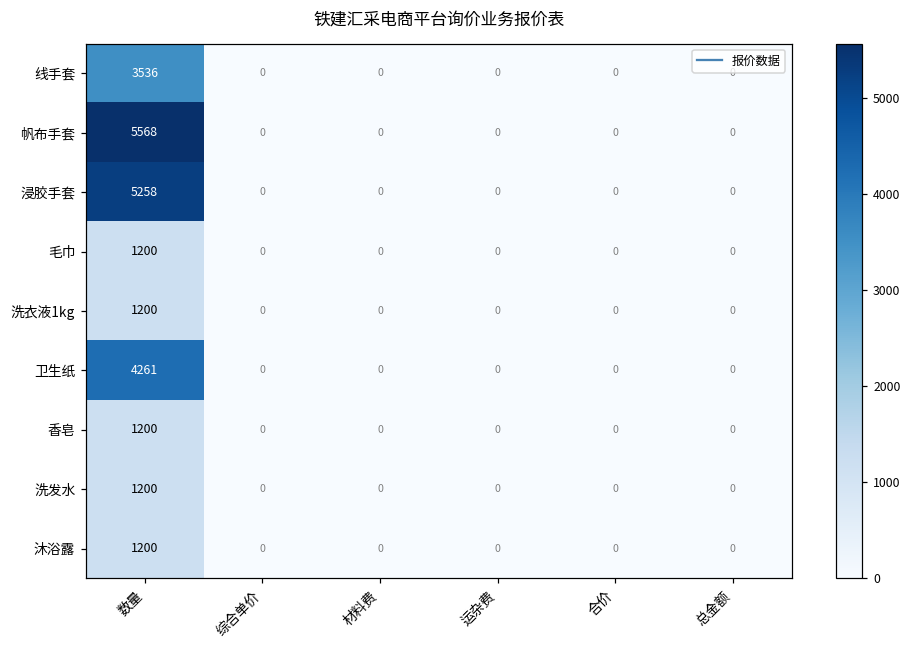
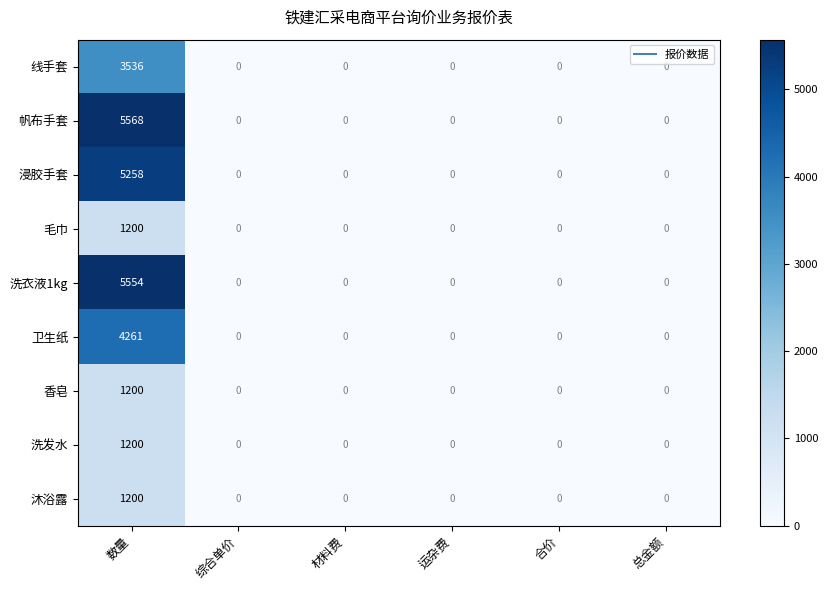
  {
    "线手套": {
      "数量": 3536,
      "综合单价": 0,
      "材料费": 0,
      "运杂费": 0,
      "合价": 0
    },
    "帆布手套": {
      "数量": 5568,
      "综合单价": 0,
      "材料费": 0,
      "运杂费": 0,
      "合价": 0,
      "总金额": 0
    },
    "浸胶手套": {
      "数量": 5258,
      "综合单价": 0,
      "材料费": 0,
      "运杂费": 0,
      "合价": 0,
      "总金额": 0
    },
    "毛巾": {
      "数量": 1200,
      "综合单价": 0,
      "材料费": 0,
      "运杂费": 0,
      "合价": 0,
      "总金额": 0
    },
    "洗衣液1kg": {
-     "数量": 1200,
+     "数量": 5554,
      "综合单价": 0,
      "材料费": 0,
      "运杂费": 0,
      "合价": 0,
      "总金额": 0
    },
    "卫生纸": {
      "数量": 4261,
      "综合单价": 0,
      "材料费": 0,
      "运杂费": 0,
      "合价": 0,
      "总金额": 0
    },
    "香皂": {
      "数量": 1200,
      "综合单价": 0,
      "材料费": 0,
      "运杂费": 0,
      "合价": 0,
      "总金额": 0
    },
    "洗发水": {
      "数量": 1200,
      "综合单价": 0,
      "材料费": 0,
      "运杂费": 0,
      "合价": 0,
      "总金额": 0
    },
    "沐浴露": {
      "数量": 1200,
      "综合单价": 0,
      "材料费": 0,
      "运杂费": 0,
      "合价": 0,
      "总金额": 0
    }
  }
